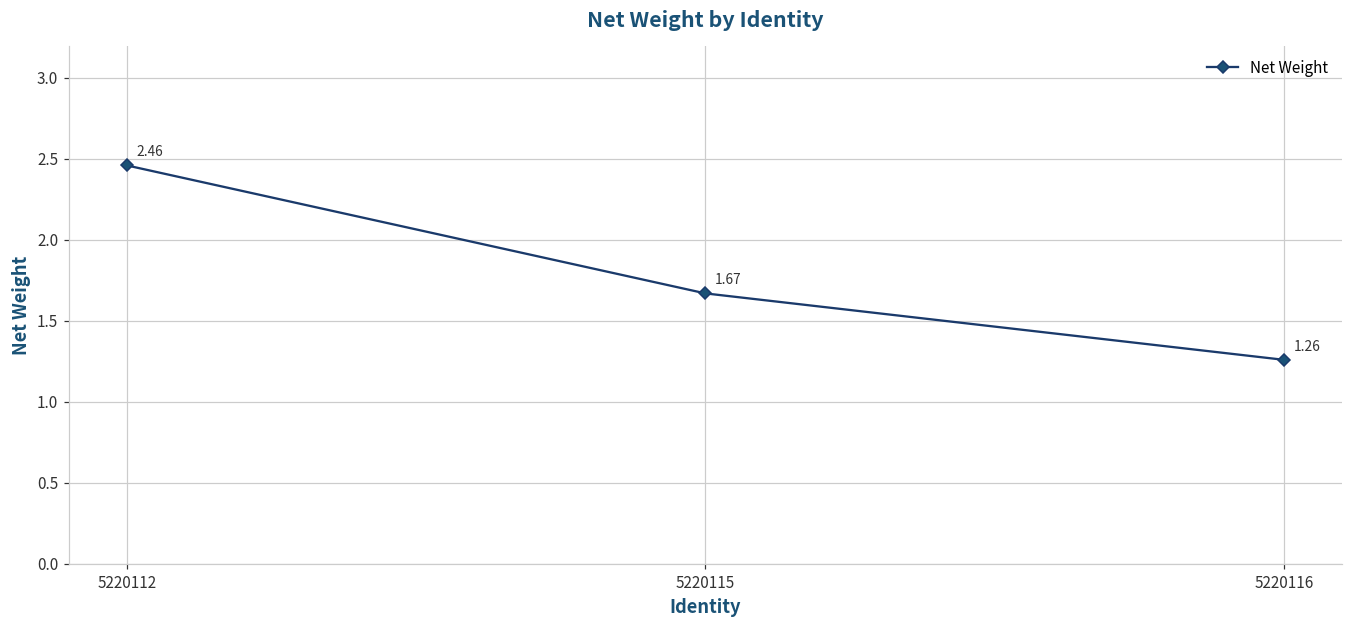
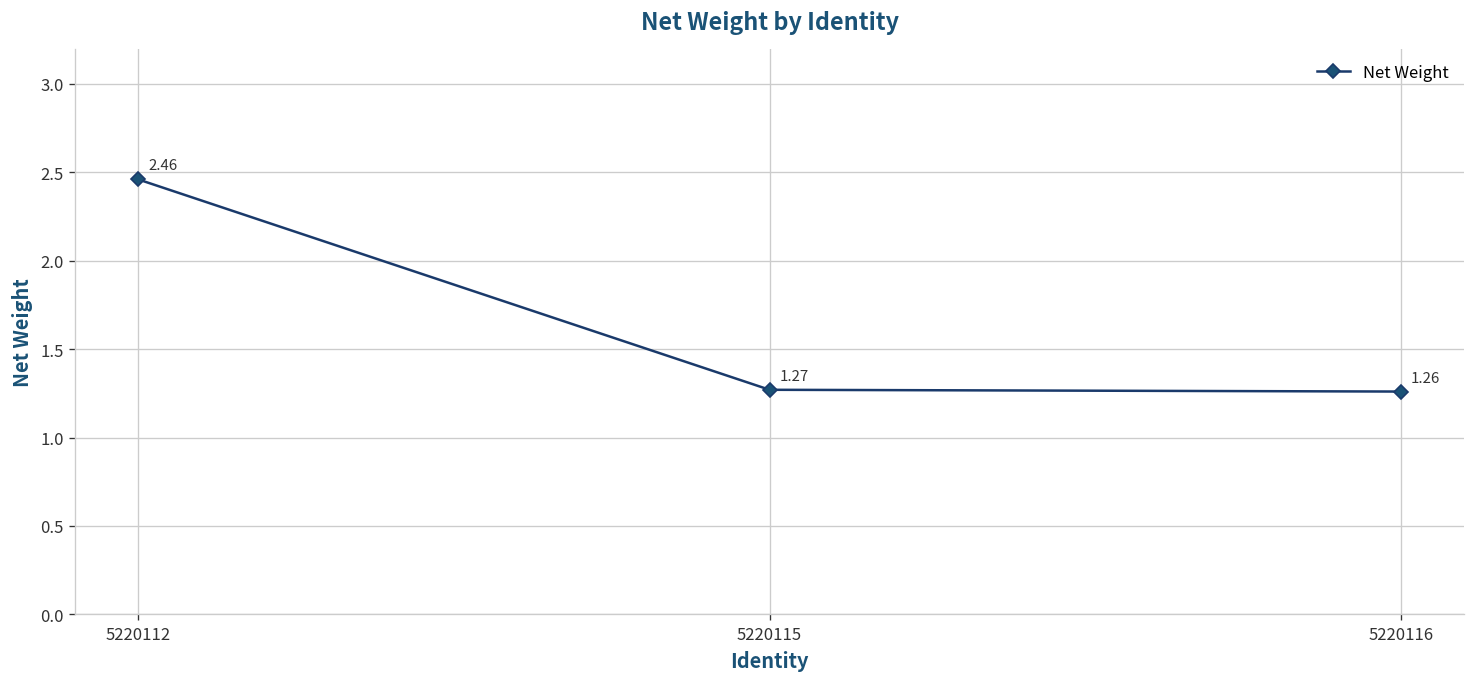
  {
    "5220112": 2.46,
-   "5220115": 1.67,
+   "5220115": 1.27,
    "5220116": 1.26
  }
